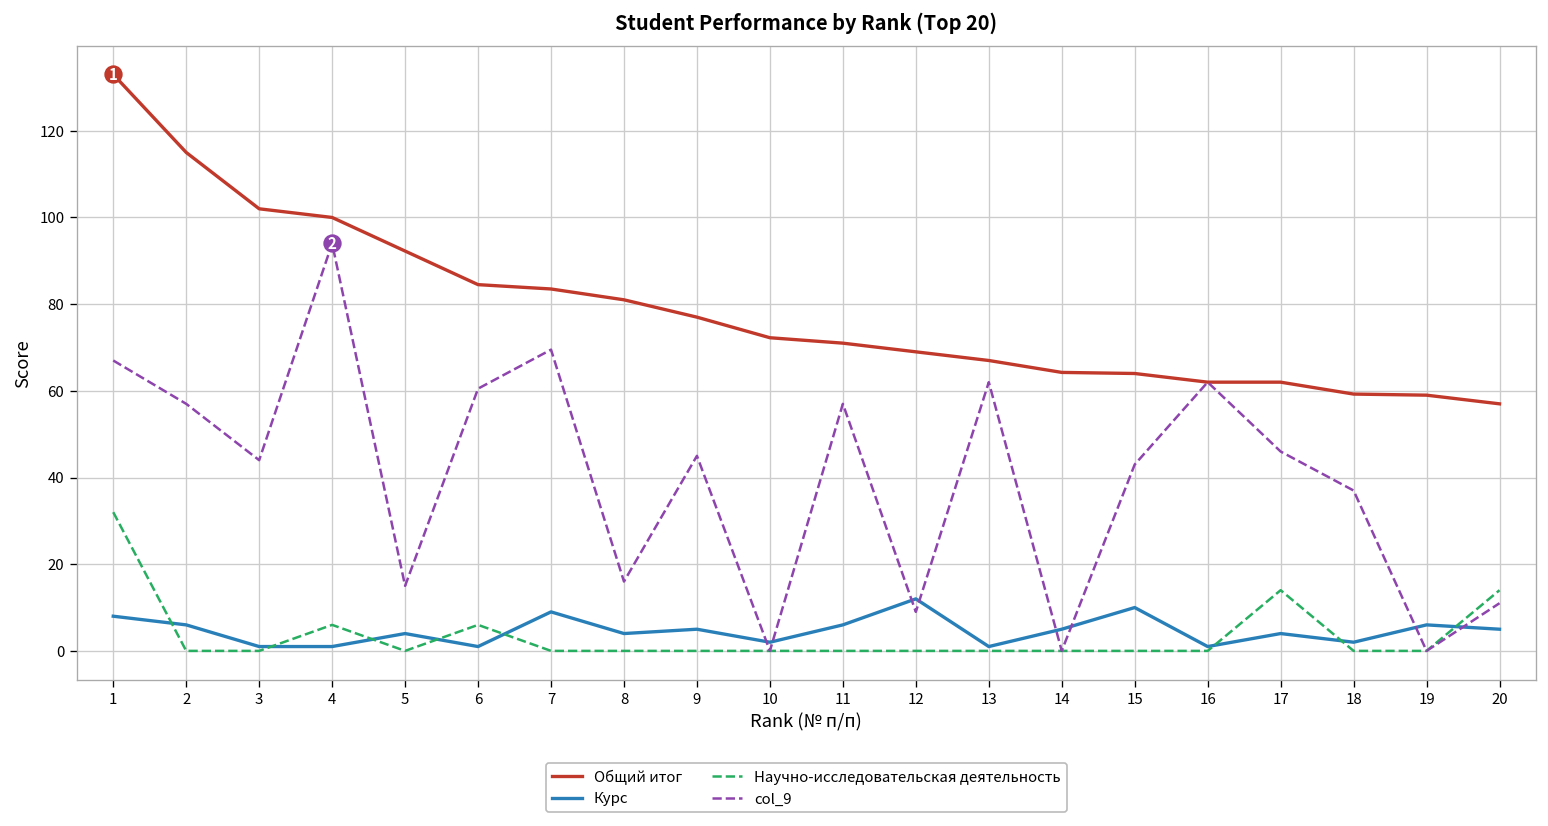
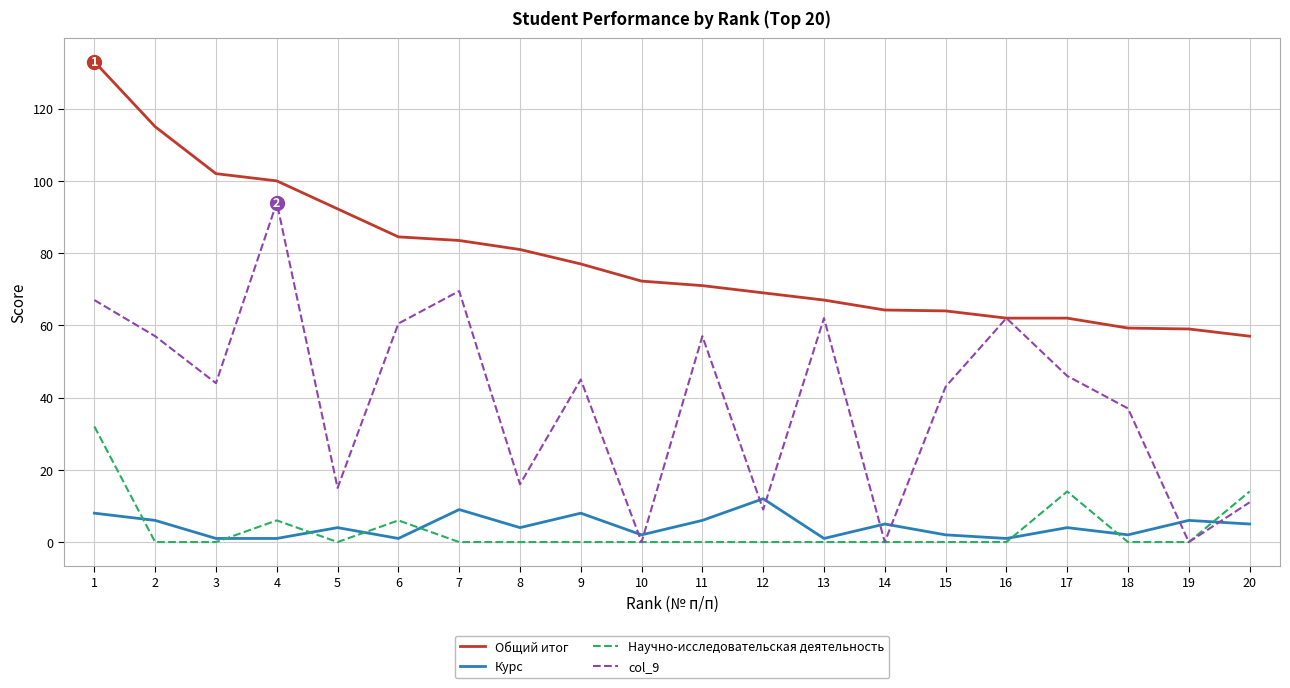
  {
    "Курс": {
      "1": 8,
      "2": 6,
      "3": 1,
      "4": 1,
      "5": 4,
      "6": 1,
      "7": 9,
      "8": 4,
-     "9": 5,
+     "9": 8,
      "10": 2,
      "11": 6,
      "12": 12,
      "13": 1,
      "14": 5,
-     "15": 10,
+     "15": 2,
      "16": 1,
      "17": 4,
      "18": 2,
      "19": 6,
      "20": 5
    },
    "Научно-исследовательская деятельность": {
      "1": 32,
      "2": 0,
      "3": 0,
      "4": 6,
      "5": 0,
      "6": 6,
      "7": 0,
      "8": 0,
      "9": 0,
      "11": 0,
      "12": 0,
      "13": 0,
      "15": 0,
      "16": 0,
      "17": 14,
      "18": 0,
      "20": 14
    }
  }
